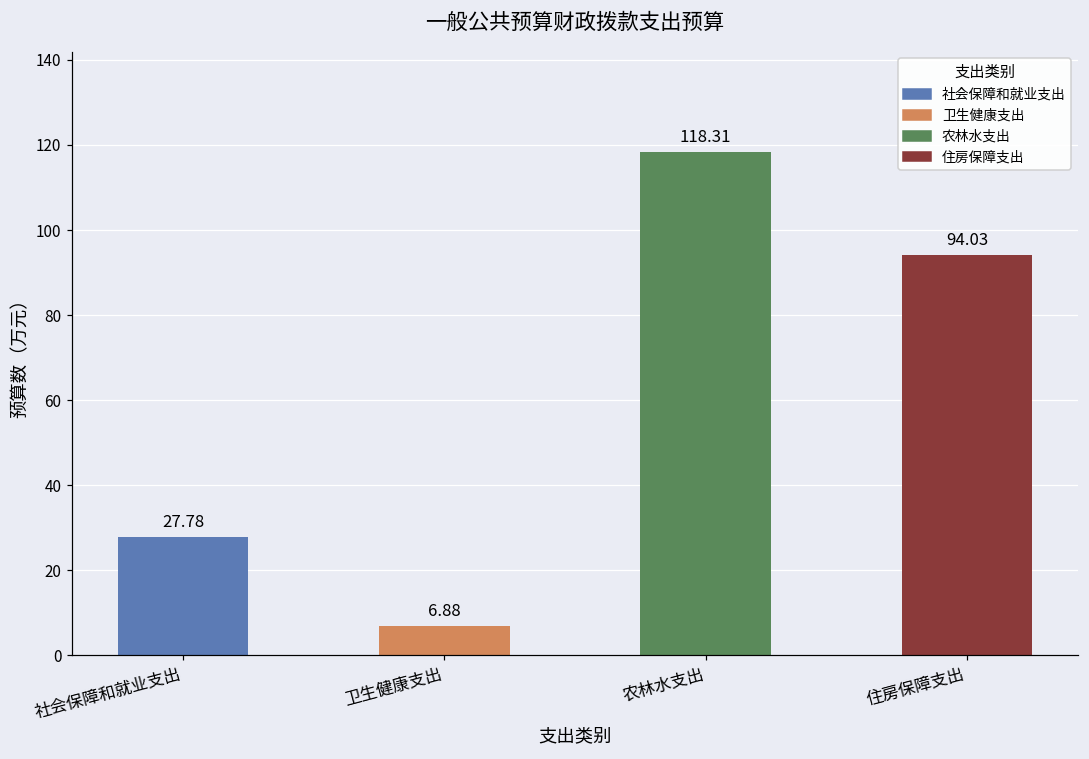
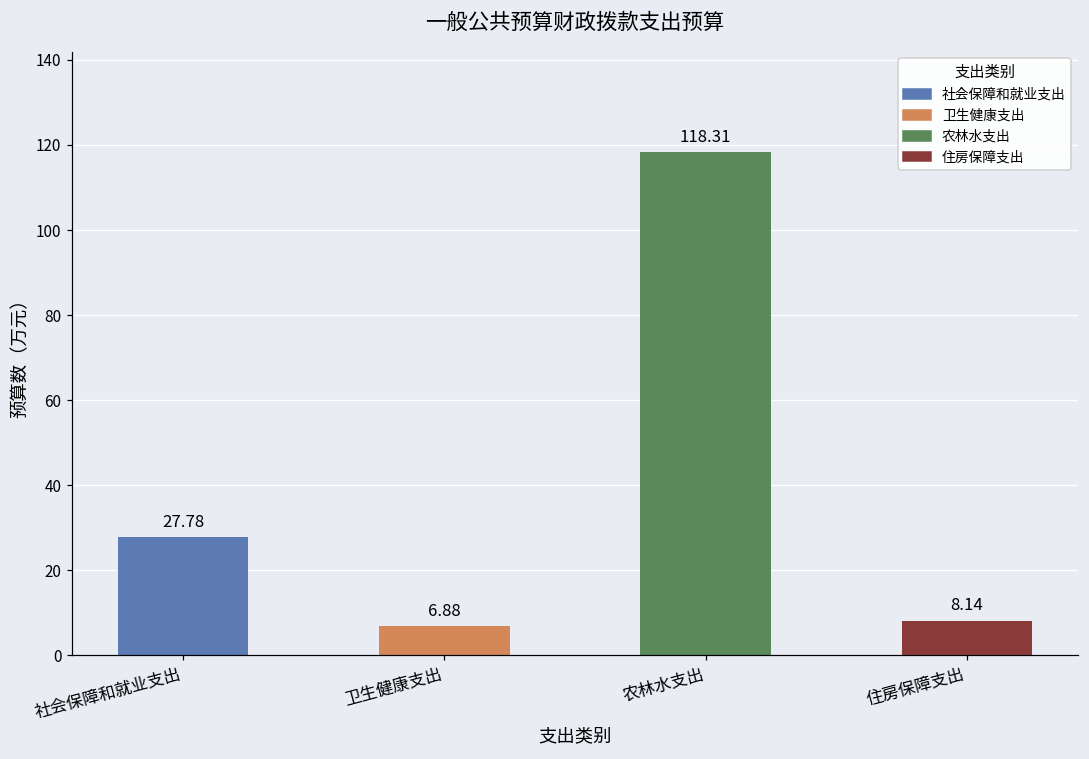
  {
    "社会保障和就业支出": 27.78,
    "卫生健康支出": 6.88,
    "农林水支出": 118.31,
-   "住房保障支出": 94.03
+   "住房保障支出": 8.14
  }
